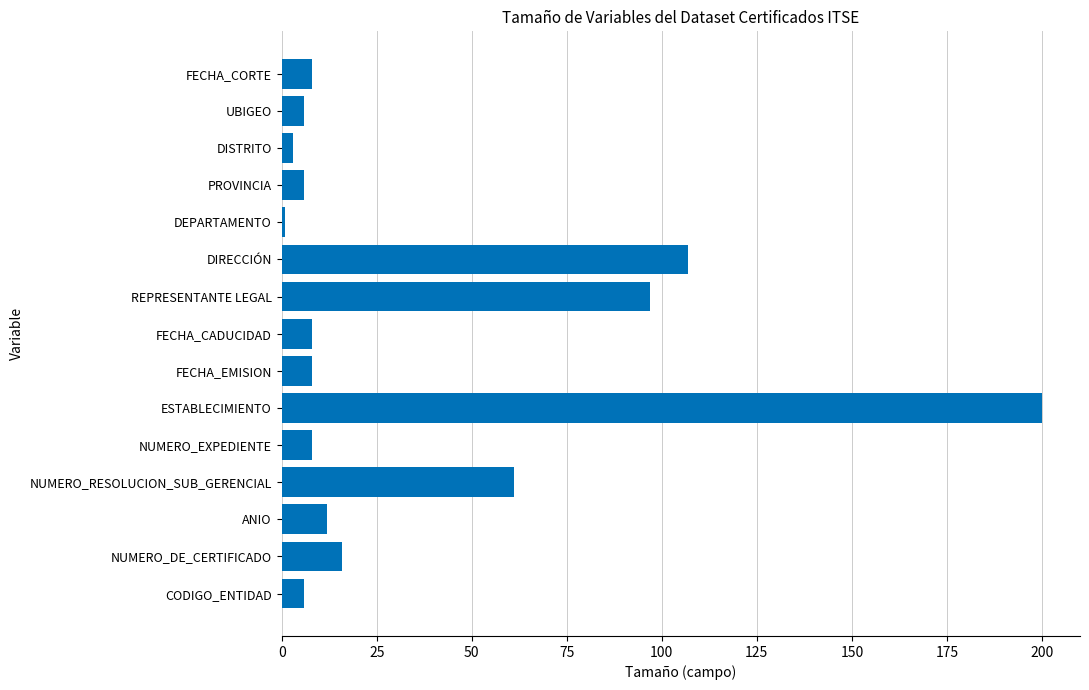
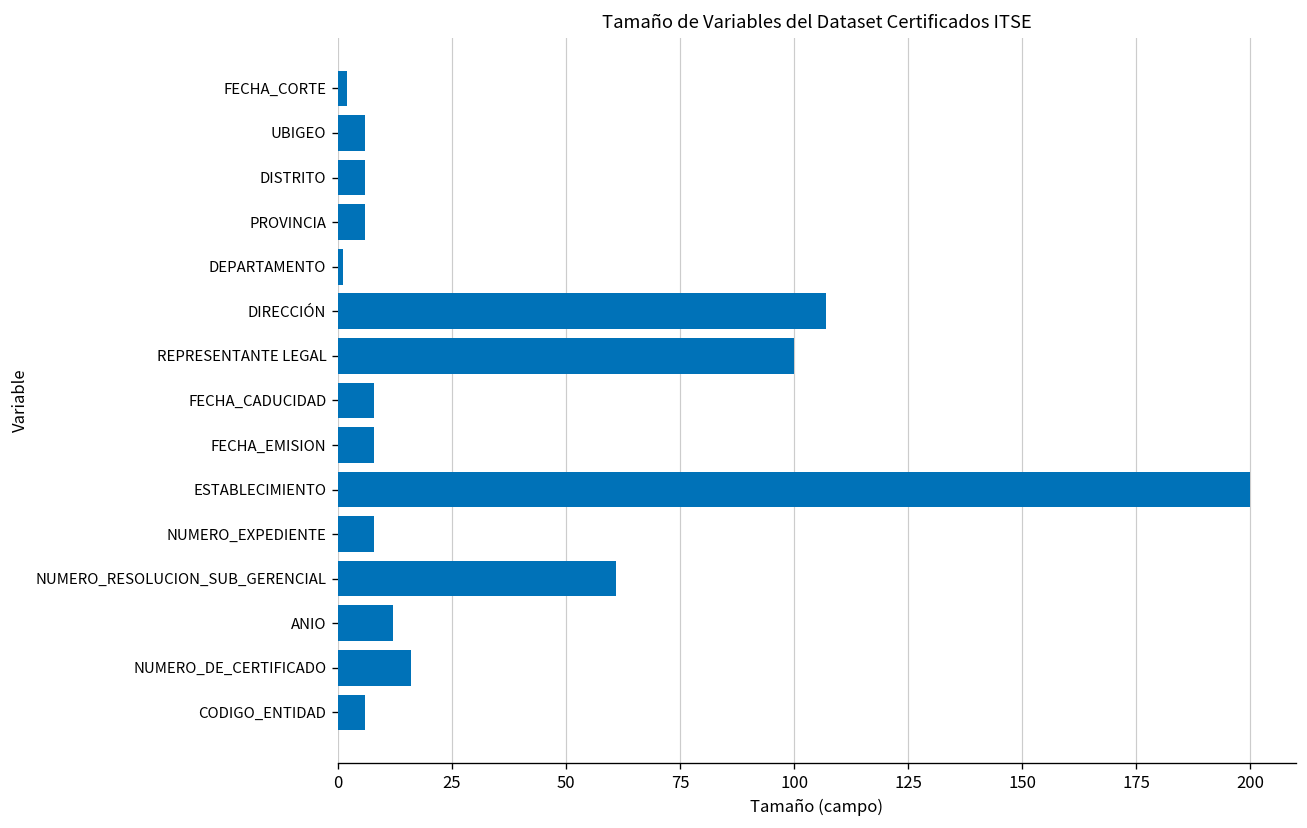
  {
-   "FECHA_CORTE": 8,
+   "FECHA_CORTE": 2,
    "UBIGEO": 6,
-   "DISTRITO": 3,
+   "DISTRITO": 6,
    "PROVINCIA": 6,
    "DEPARTAMENTO": 1,
    "DIRECCIÓN": 107,
-   "REPRESENTANTE LEGAL": 97,
+   "REPRESENTANTE LEGAL": 100,
    "FECHA_CADUCIDAD": 8,
    "FECHA_EMISION": 8,
    "ESTABLECIMIENTO": 200,
    "NUMERO_EXPEDIENTE": 8,
    "NUMERO_RESOLUCION_SUB_GERENCIAL": 61,
    "ANIO": 12,
    "NUMERO_DE_CERTIFICADO": 16,
    "CODIGO_ENTIDAD": 6
  }
